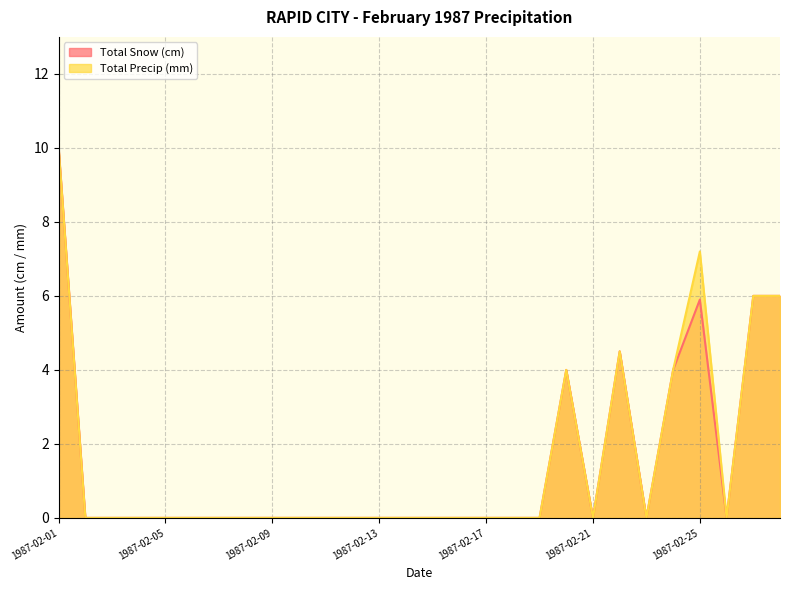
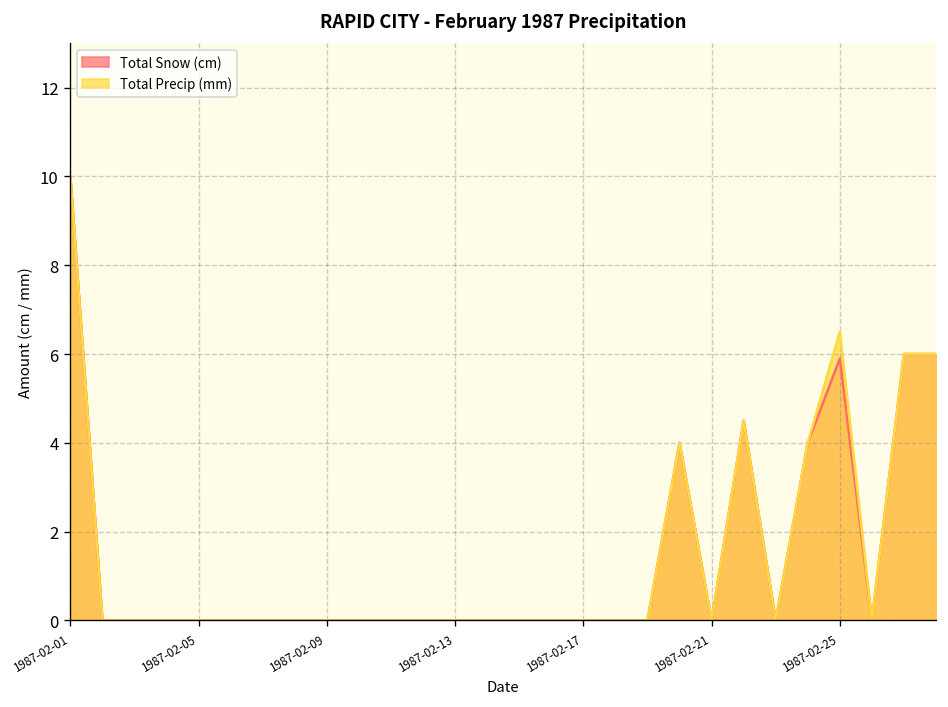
  {
    "Total Snow (cm)": {
      "1987-02-25": 5.9
    },
    "Total Precip (mm)": {
-     "1987-02-25": 7.2
+     "1987-02-25": 6.5
    }
  }
